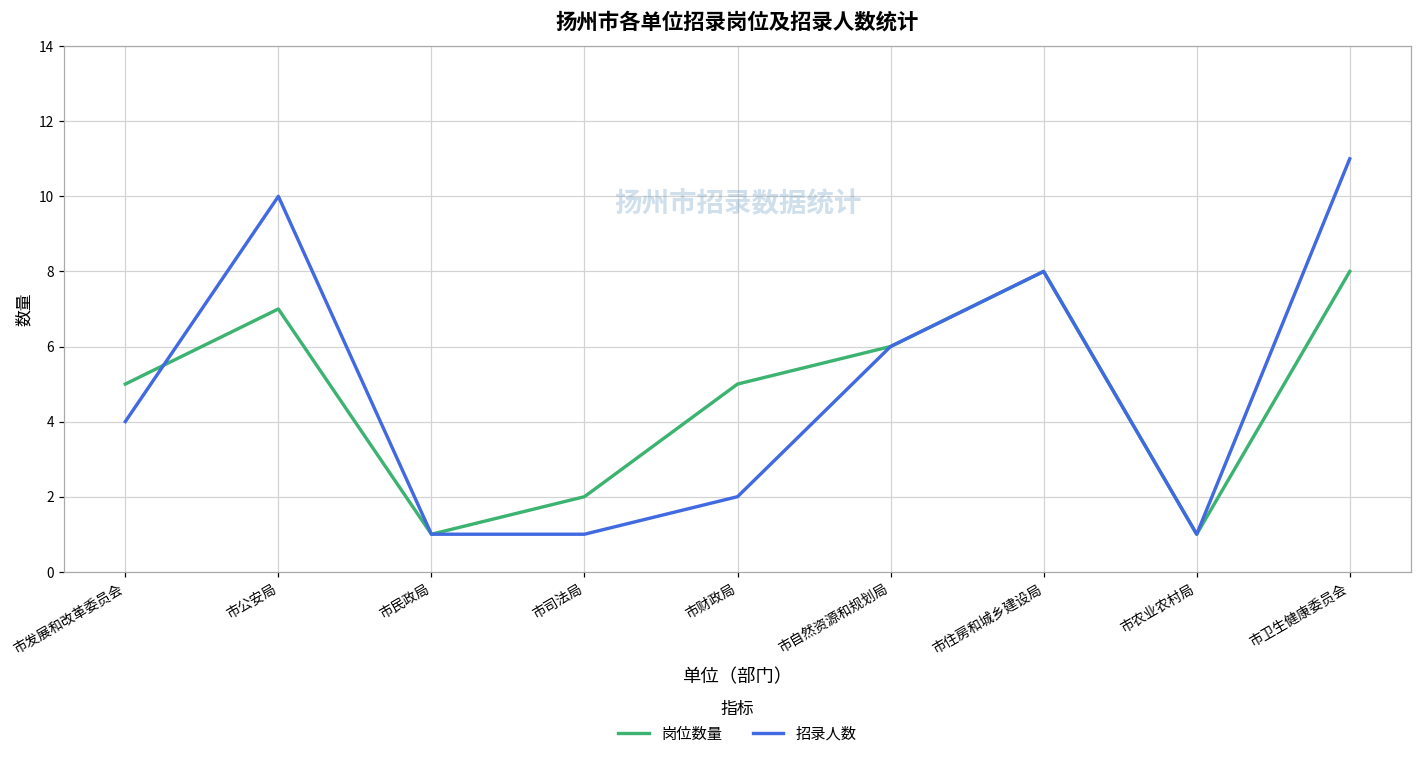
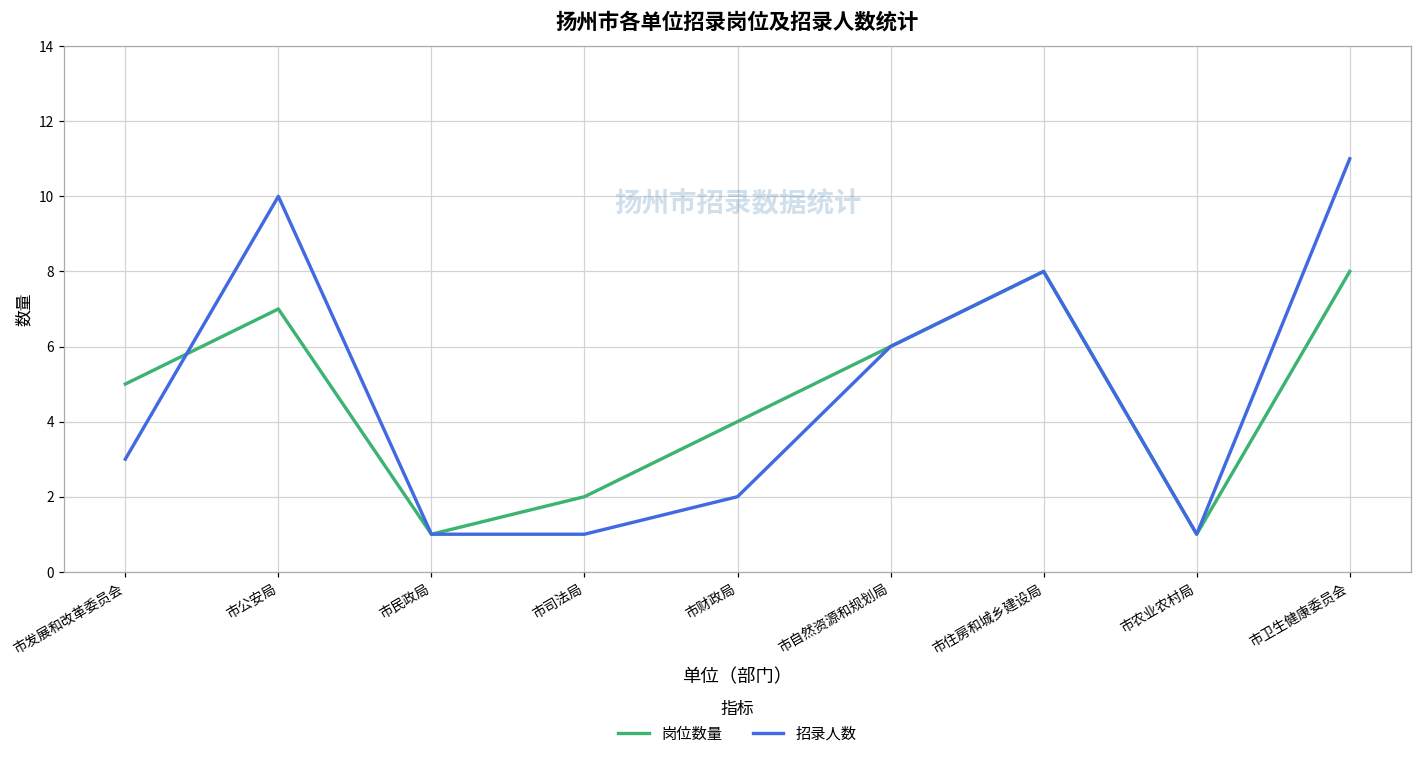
  {
    "岗位数量": {
      "市发展和改革委员会": 5,
      "市公安局": 7,
      "市司法局": 2,
-     "市财政局": 5,
+     "市财政局": 4,
      "市卫生健康委员会": 8
    },
    "招录人数": {
-     "市发展和改革委员会": 4,
+     "市发展和改革委员会": 3,
      "市公安局": 10,
      "市司法局": 1,
      "市财政局": 2,
      "市卫生健康委员会": 11
    }
  }
